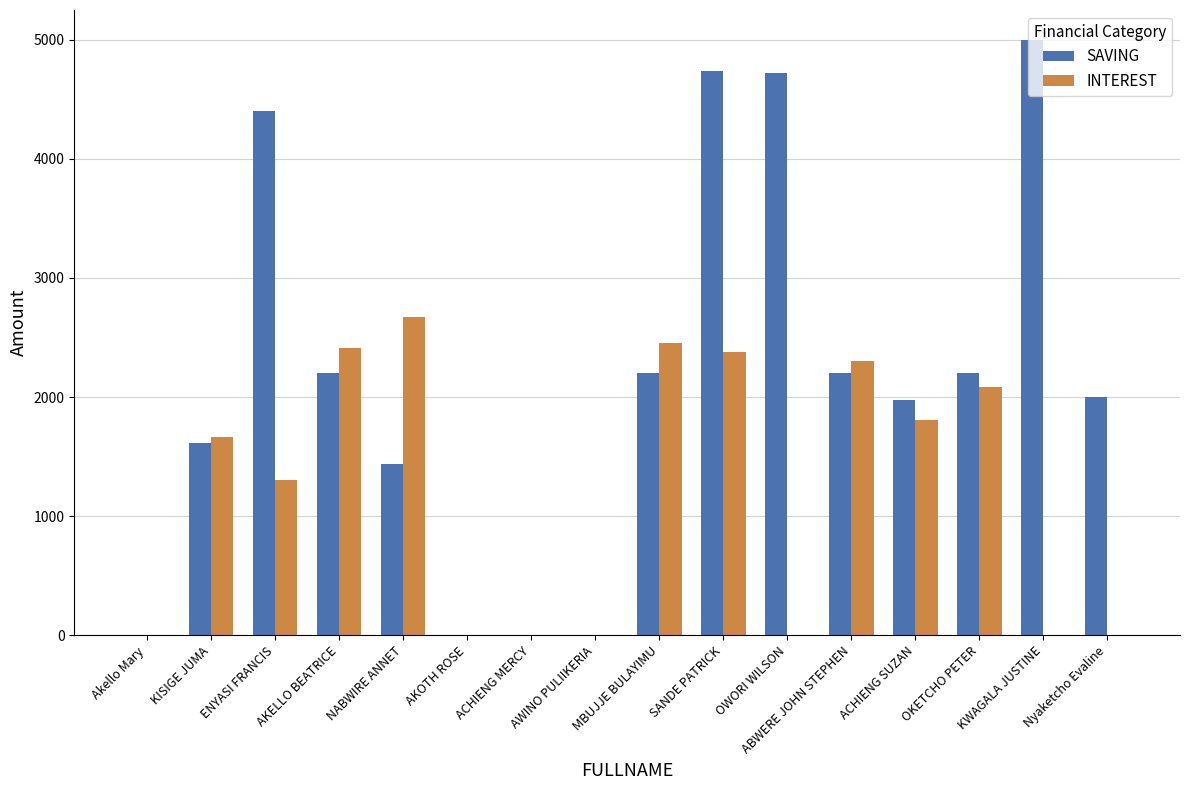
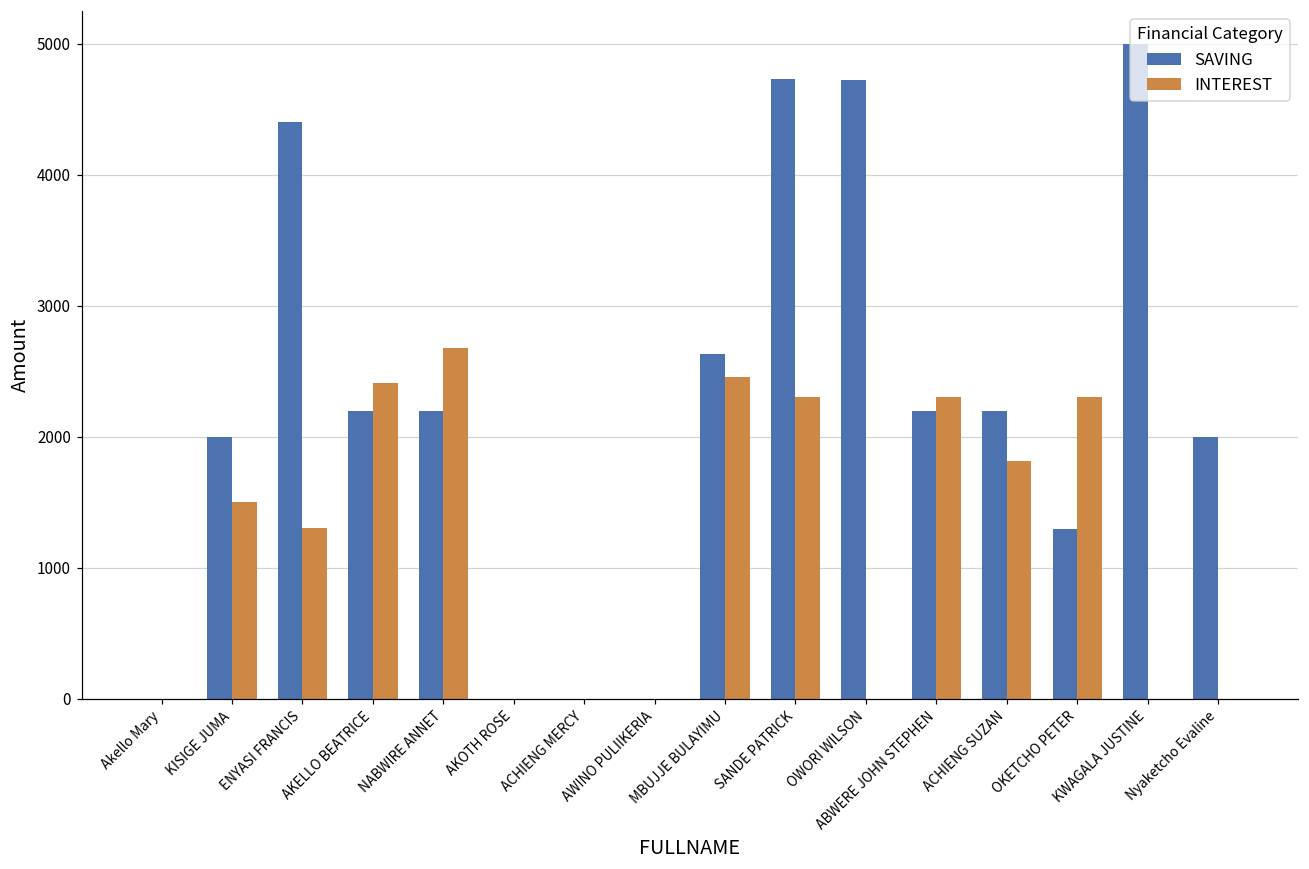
  {
    "SAVING": {
      "Akello Mary": 0,
-     "KISIGE JUMA": 1620,
+     "KISIGE JUMA": 2000,
      "ENYASI FRANCIS": 4400,
      "AKELLO BEATRICE": 2200,
-     "NABWIRE ANNET": 1440,
+     "NABWIRE ANNET": 2200,
      "AKOTH ROSE": 0,
      "ACHIENG MERCY": 0,
      "AWINO PULIIKERIA": 0,
-     "MBUJJE BULAYIMU": 2200,
+     "MBUJJE BULAYIMU": 2630,
      "SANDE PATRICK": 4730,
      "OWORI WILSON": 4720,
      "ABWERE JOHN STEPHEN": 2200,
-     "ACHIENG SUZAN": 1970,
-     "OKETCHO PETER": 2200,
+     "ACHIENG SUZAN": 2200,
+     "OKETCHO PETER": 1290,
      "Nyaketcho Evaline": 2000
    },
    "INTEREST": {
      "Akello Mary": 0,
-     "KISIGE JUMA": 1670,
+     "KISIGE JUMA": 1500,
      "ENYASI FRANCIS": 1300,
      "AKELLO BEATRICE": 2410,
      "NABWIRE ANNET": 2670,
      "AKOTH ROSE": 0,
      "ACHIENG MERCY": 0,
      "AWINO PULIIKERIA": 0,
      "MBUJJE BULAYIMU": 2450,
-     "SANDE PATRICK": 2380,
+     "SANDE PATRICK": 2300,
      "OWORI WILSON": 0,
      "ABWERE JOHN STEPHEN": 2300,
      "ACHIENG SUZAN": 1810,
-     "OKETCHO PETER": 2090,
+     "OKETCHO PETER": 2300,
      "KWAGALA JUSTINE": 0,
      "Nyaketcho Evaline": 0
    }
  }
